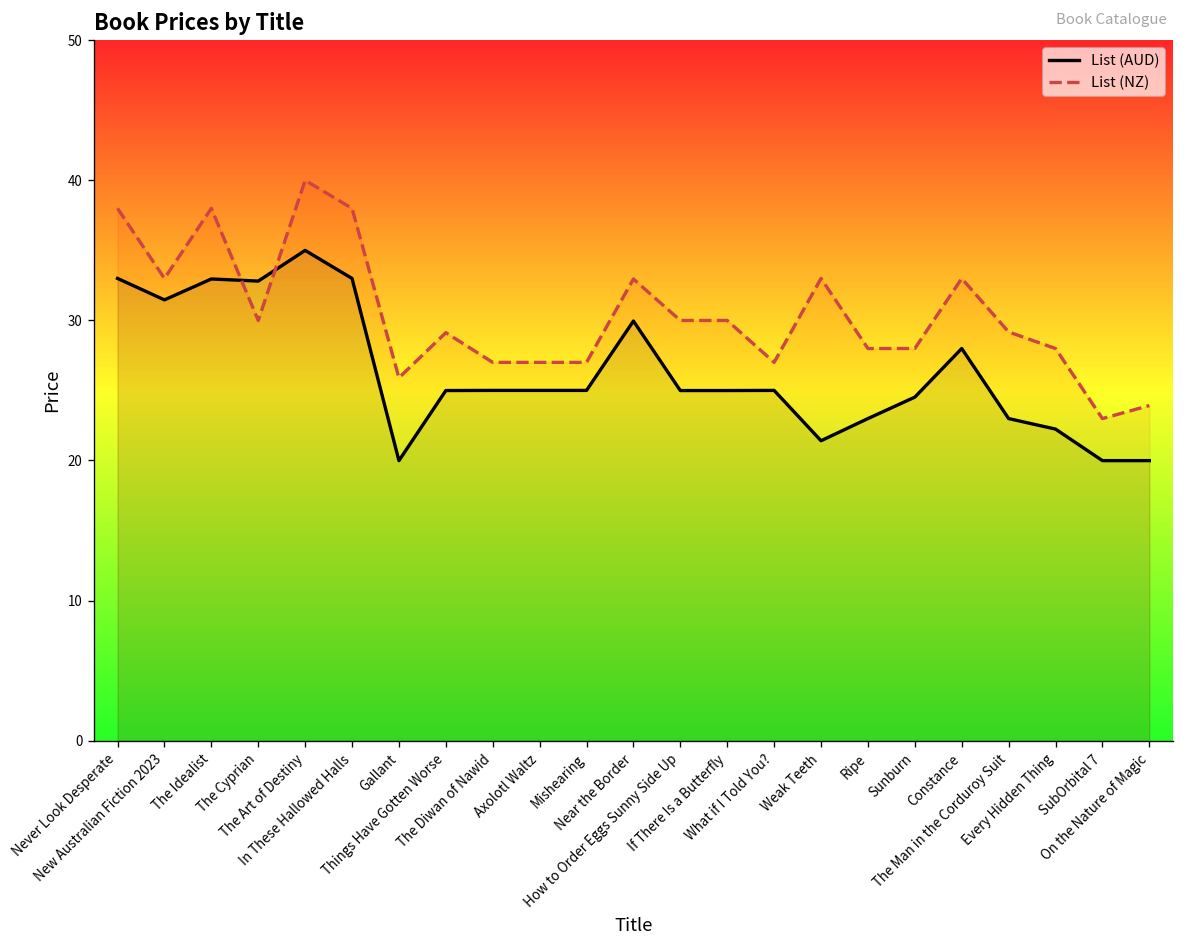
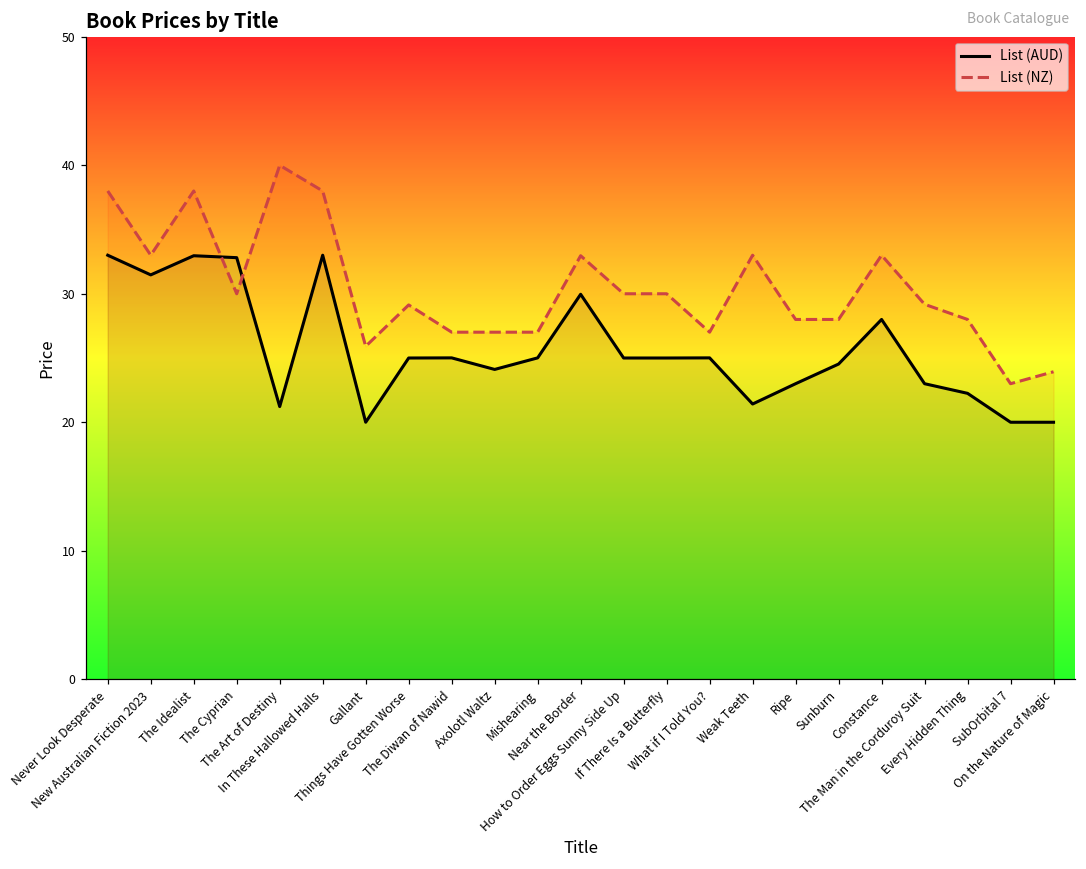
  {
    "List (AUD)": {
      "Never Look Desperate": 33.0,
      "New Australian Fiction 2023": 31.5,
      "The Idealist": 33.0,
      "The Cyprian": 32.8,
-     "The Art of Destiny": 35.0,
+     "The Art of Destiny": 21.2,
      "In These Hallowed Halls": 33.0,
      "Gallant": 20.0,
      "Things Have Gotten Worse": 25.0,
      "The Diwan of Nawid": 25.0,
-     "Axolotl Waltz": 25.0,
+     "Axolotl Waltz": 24.1,
      "Mishearing": 25.0,
      "Near the Border": 30.0,
      "How to Order Eggs Sunny Side Up": 25.0,
      "If There Is a Butterfly": 25.0,
      "What if I Told You?": 25.0,
      "Weak Teeth": 21.4,
      "Ripe": 23.0,
      "Sunburn": 24.5,
      "Constance": 28.0,
      "The Man in the Corduroy Suit": 23.0,
      "Every Hidden Thing": 22.2,
      "SubOrbital 7": 20.0,
      "On the Nature of Magic": 20.0
    },
    "List (NZ)": {
      "Never Look Desperate": 38.0,
      "New Australian Fiction 2023": 33.0,
      "The Idealist": 38.0,
      "The Cyprian": 30.0,
      "The Art of Destiny": 40.0,
      "In These Hallowed Halls": 38.0,
      "Gallant": 25.9,
      "Things Have Gotten Worse": 29.1,
      "The Diwan of Nawid": 27.0,
      "Axolotl Waltz": 27.0,
      "Mishearing": 27.0,
      "Near the Border": 33.0,
      "How to Order Eggs Sunny Side Up": 30.0,
      "If There Is a Butterfly": 30.0,
      "What if I Told You?": 27.0,
      "Weak Teeth": 33.0,
      "Ripe": 28.0,
      "Sunburn": 28.0,
      "Constance": 33.0,
      "The Man in the Corduroy Suit": 29.2,
      "Every Hidden Thing": 28.0,
      "SubOrbital 7": 23.0,
      "On the Nature of Magic": 23.9
    }
  }
